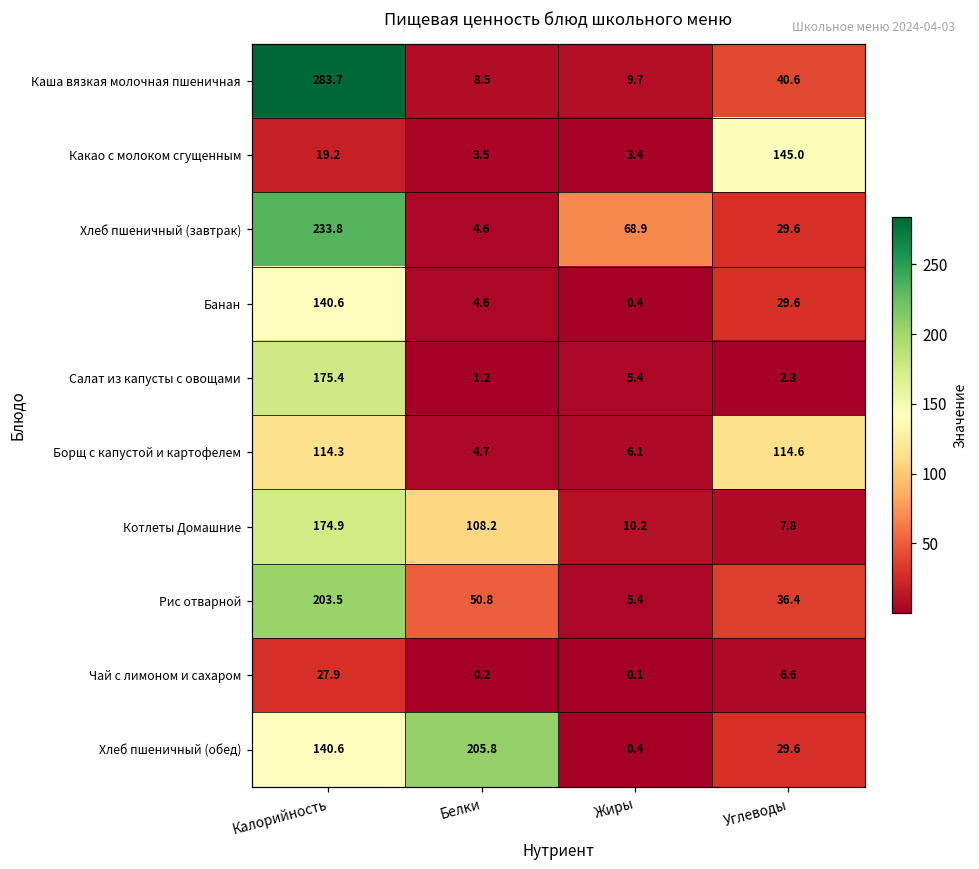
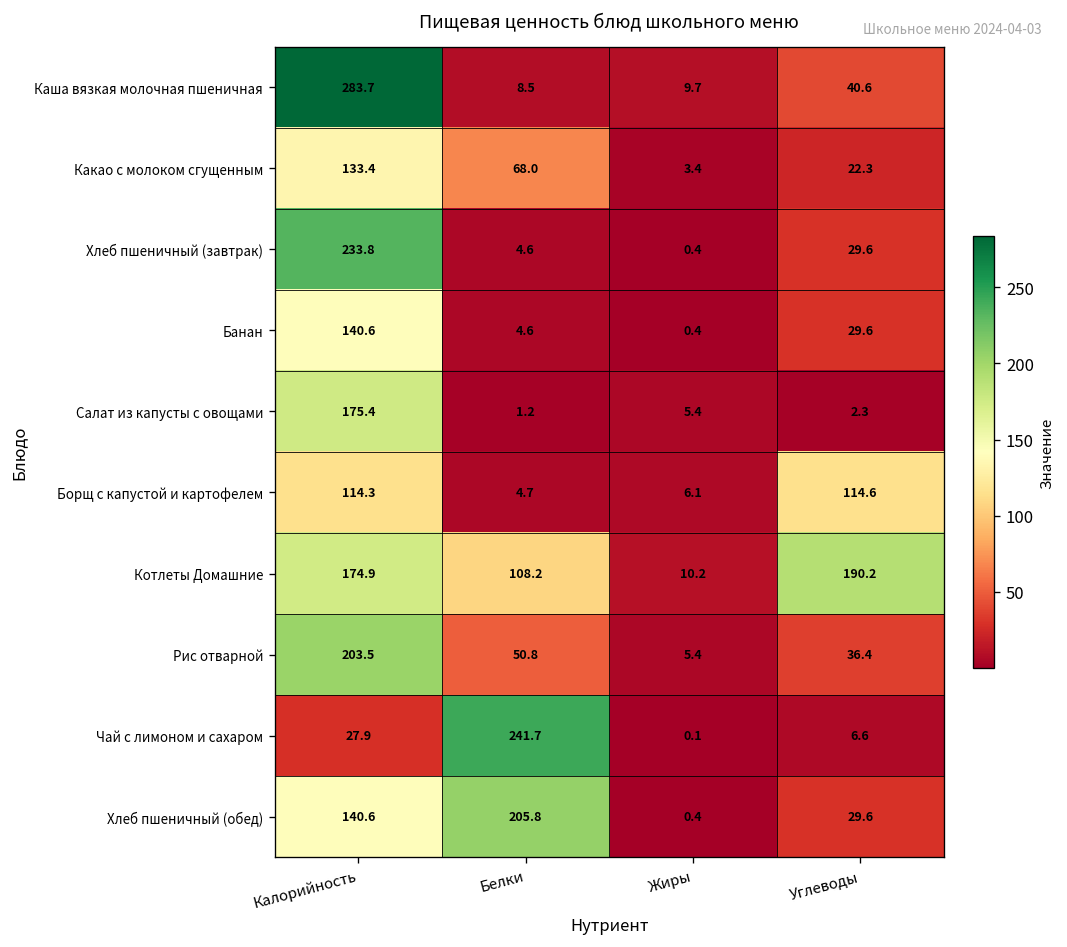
  {
    "Каша вязкая молочная пшеничная": {
      "Калорийность": 283.7,
      "Белки": 8.5,
      "Жиры": 9.7,
      "Углеводы": 40.6
    },
    "Какао с молоком сгущенным": {
-     "Калорийность": 19.2,
-     "Белки": 3.5,
+     "Калорийность": 133.4,
+     "Белки": 68.0,
      "Жиры": 3.4,
-     "Углеводы": 145.0
+     "Углеводы": 22.3
    },
    "Хлеб пшеничный (завтрак)": {
      "Калорийность": 233.8,
      "Белки": 4.6,
-     "Жиры": 68.9,
+     "Жиры": 0.4,
      "Углеводы": 29.6
    },
    "Банан": {
      "Калорийность": 140.6,
      "Белки": 4.6,
      "Жиры": 0.4,
      "Углеводы": 29.6
    },
    "Салат из капусты с овощами": {
      "Калорийность": 175.4,
      "Белки": 1.2,
      "Жиры": 5.4,
      "Углеводы": 2.3
    },
    "Борщ с капустой и картофелем": {
      "Калорийность": 114.3,
      "Белки": 4.7,
      "Жиры": 6.1,
      "Углеводы": 114.6
    },
    "Котлеты Домашние": {
      "Калорийность": 174.9,
      "Белки": 108.2,
      "Жиры": 10.2,
-     "Углеводы": 7.8
+     "Углеводы": 190.2
    },
    "Рис отварной": {
      "Калорийность": 203.5,
      "Белки": 50.8,
      "Жиры": 5.4,
      "Углеводы": 36.4
    },
    "Чай с лимоном и сахаром": {
      "Калорийность": 27.9,
-     "Белки": 0.2,
+     "Белки": 241.7,
      "Жиры": 0.1,
      "Углеводы": 6.6
    },
    "Хлеб пшеничный (обед)": {
      "Калорийность": 140.6,
      "Белки": 205.8,
      "Жиры": 0.4,
      "Углеводы": 29.6
    }
  }
